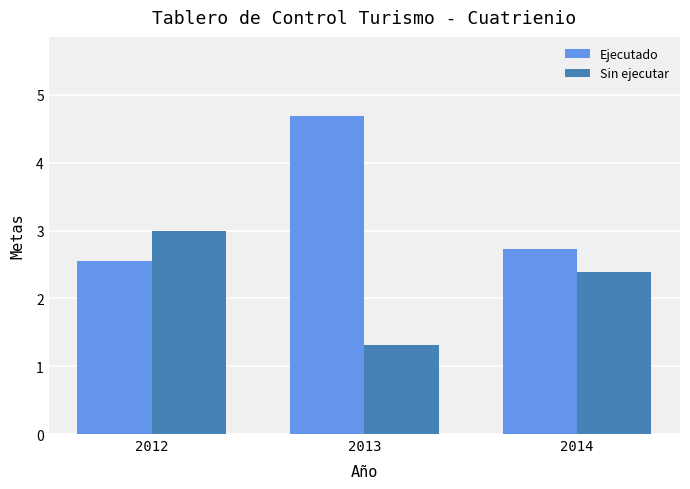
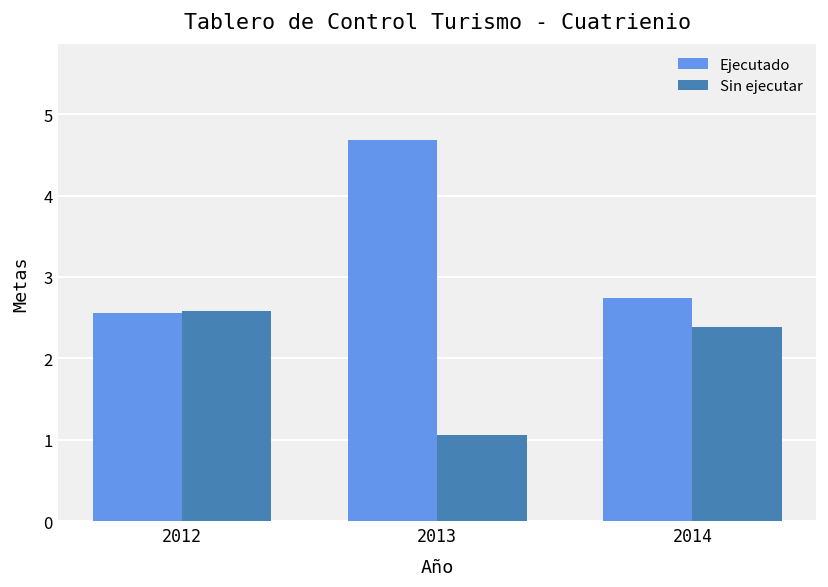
  {
    "Ejecutado": {
      "2012": 2.6,
      "2013": 4.7,
      "2014": 2.7
    },
    "Sin ejecutar": {
-     "2012": 3.0,
-     "2013": 1.3,
+     "2012": 2.6,
+     "2013": 1.1,
      "2014": 2.4
    }
  }
